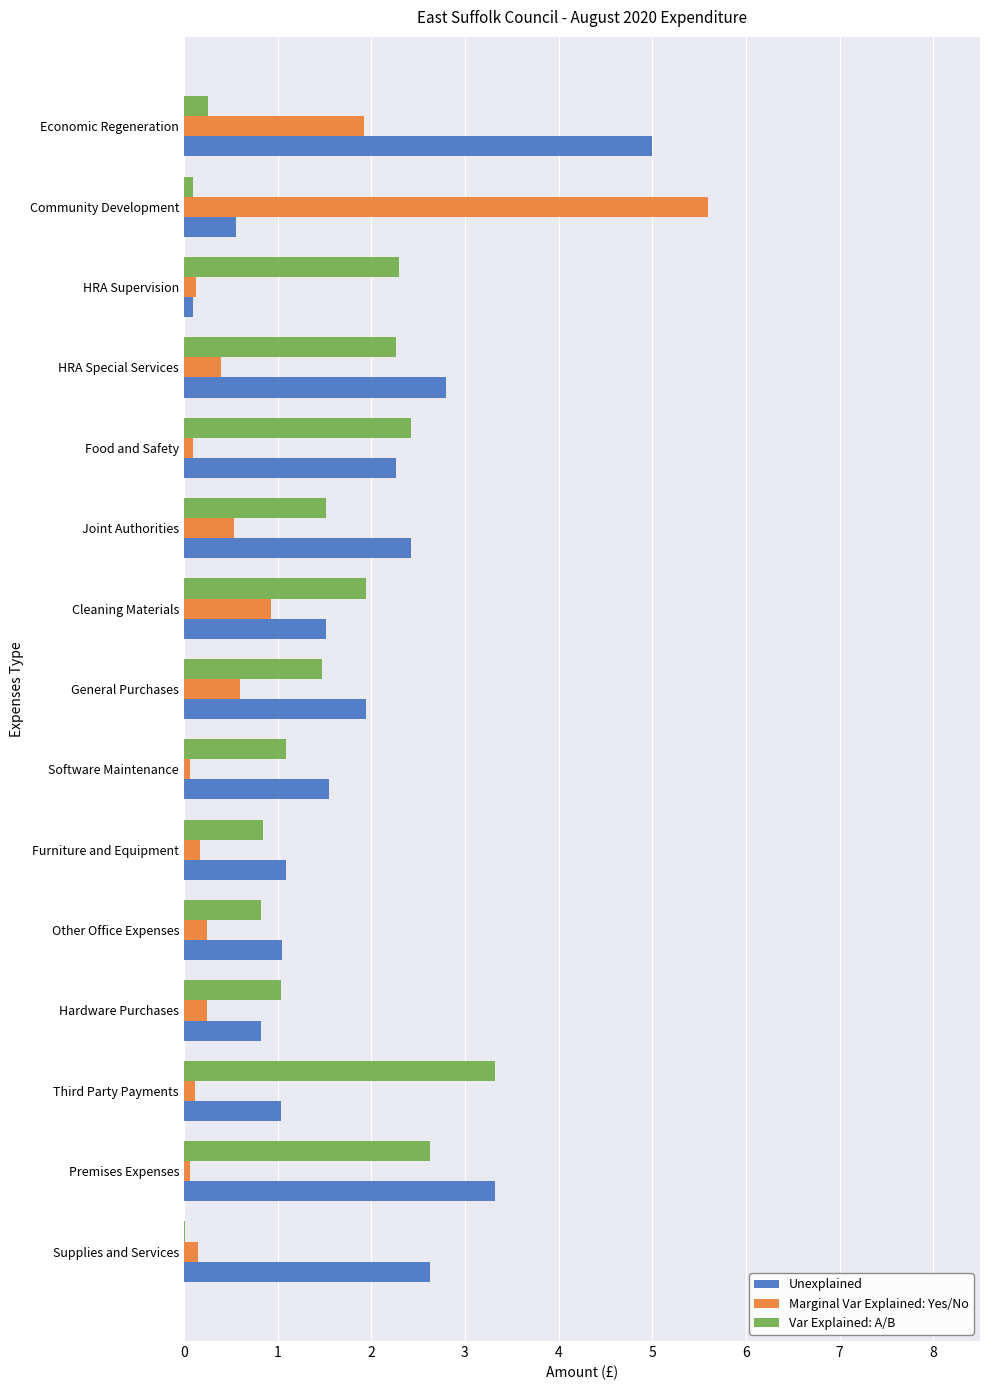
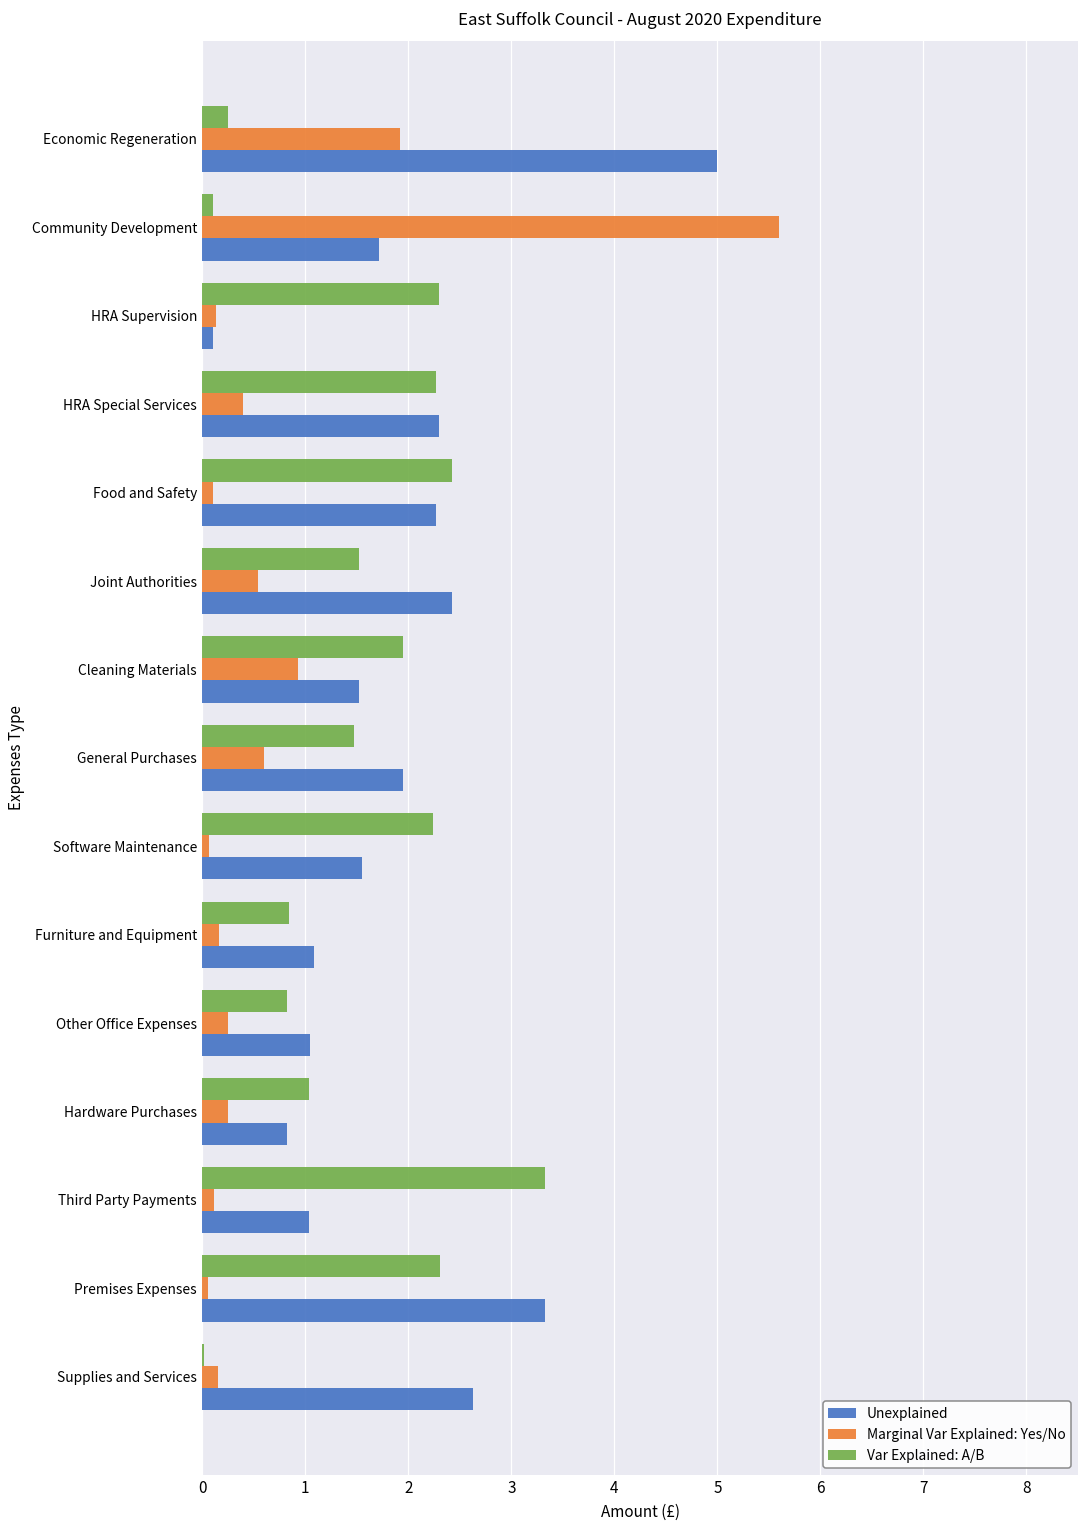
  {
    "Unexplained": {
      "Economic Regeneration": 5.0,
-     "Community Development": 0.6,
+     "Community Development": 1.7,
      "HRA Supervision": 0.1,
-     "HRA Special Services": 2.8,
+     "HRA Special Services": 2.3,
      "Food and Safety": 2.3,
      "Joint Authorities": 2.4,
      "Cleaning Materials": 1.5,
      "General Purchases": 1.9,
      "Software Maintenance": 1.6,
      "Furniture and Equipment": 1.1,
      "Other Office Expenses": 1.0,
      "Hardware Purchases": 0.8,
      "Third Party Payments": 1.0,
      "Premises Expenses": 3.3,
      "Supplies and Services": 2.6
    },
    "Marginal Var Explained: Yes/No": {
      "Economic Regeneration": 1.9,
      "Community Development": 5.6,
      "HRA Supervision": 0.1,
      "HRA Special Services": 0.4,
      "Food and Safety": 0.1,
      "Joint Authorities": 0.5,
      "Cleaning Materials": 0.9,
      "General Purchases": 0.6,
      "Software Maintenance": 0.1,
      "Furniture and Equipment": 0.2,
      "Other Office Expenses": 0.2,
      "Hardware Purchases": 0.2,
      "Third Party Payments": 0.1,
      "Premises Expenses": 0.1,
      "Supplies and Services": 0.2
    },
    "Var Explained: A/B": {
      "Economic Regeneration": 0.3,
      "Community Development": 0.1,
      "HRA Supervision": 2.3,
      "HRA Special Services": 2.3,
      "Food and Safety": 2.4,
      "Joint Authorities": 1.5,
      "Cleaning Materials": 1.9,
      "General Purchases": 1.5,
-     "Software Maintenance": 1.1,
+     "Software Maintenance": 2.2,
      "Furniture and Equipment": 0.8,
      "Other Office Expenses": 0.8,
      "Hardware Purchases": 1.0,
      "Third Party Payments": 3.3,
-     "Premises Expenses": 2.6
+     "Premises Expenses": 2.3
    }
  }
